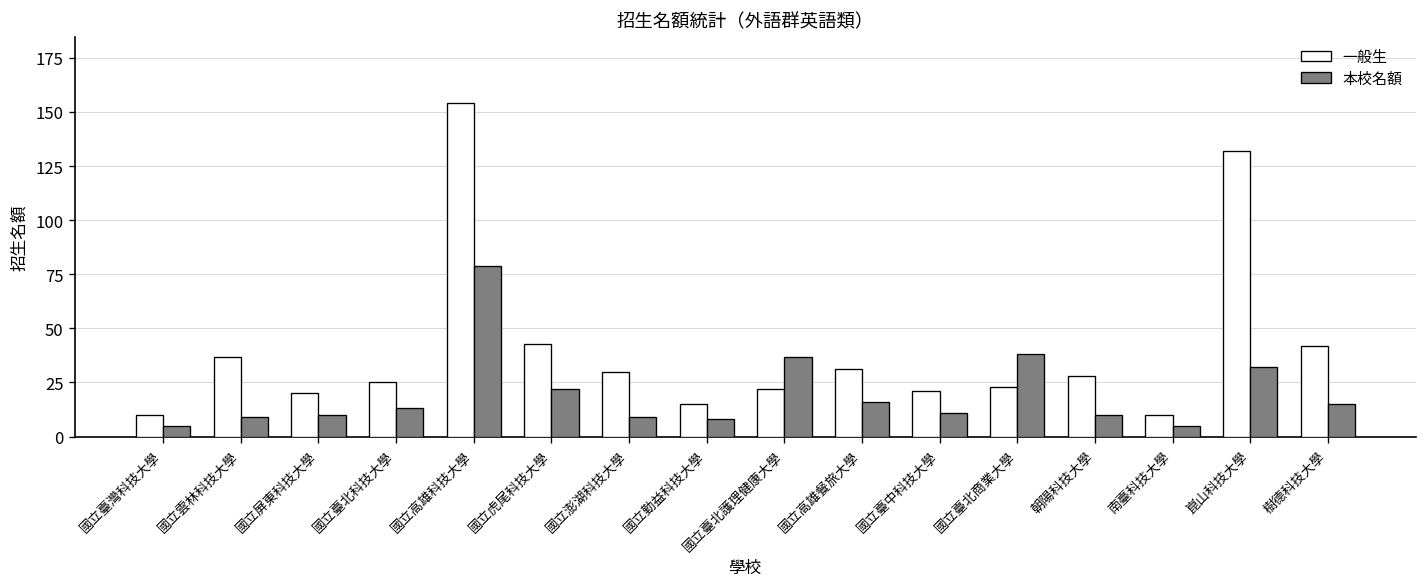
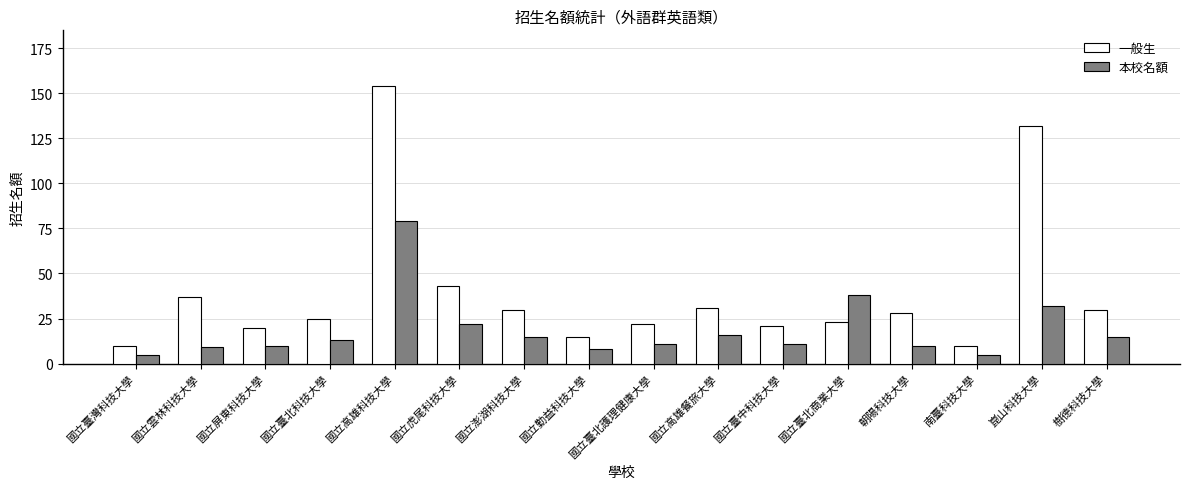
  {
    "一般生": {
      "國立臺灣科技大學": 10,
      "國立雲林科技大學": 37,
      "國立屏東科技大學": 20,
      "國立臺北科技大學": 25,
      "國立高雄科技大學": 154,
      "國立虎尾科技大學": 43,
      "國立澎湖科技大學": 30,
      "國立勤益科技大學": 15,
      "國立臺北護理健康大學": 22,
      "國立高雄餐旅大學": 31,
      "國立臺中科技大學": 21,
      "國立臺北商業大學": 23,
      "朝陽科技大學": 28,
      "南臺科技大學": 10,
      "崑山科技大學": 132,
-     "樹德科技大學": 42
+     "樹德科技大學": 30
    },
    "本校名額": {
      "國立臺灣科技大學": 5,
      "國立雲林科技大學": 9,
      "國立屏東科技大學": 10,
      "國立臺北科技大學": 13,
      "國立高雄科技大學": 79,
      "國立虎尾科技大學": 22,
-     "國立澎湖科技大學": 9,
+     "國立澎湖科技大學": 15,
      "國立勤益科技大學": 8,
-     "國立臺北護理健康大學": 37,
+     "國立臺北護理健康大學": 11,
      "國立高雄餐旅大學": 16,
      "國立臺中科技大學": 11,
      "國立臺北商業大學": 38,
      "朝陽科技大學": 10,
      "南臺科技大學": 5,
      "崑山科技大學": 32,
      "樹德科技大學": 15
    }
  }
